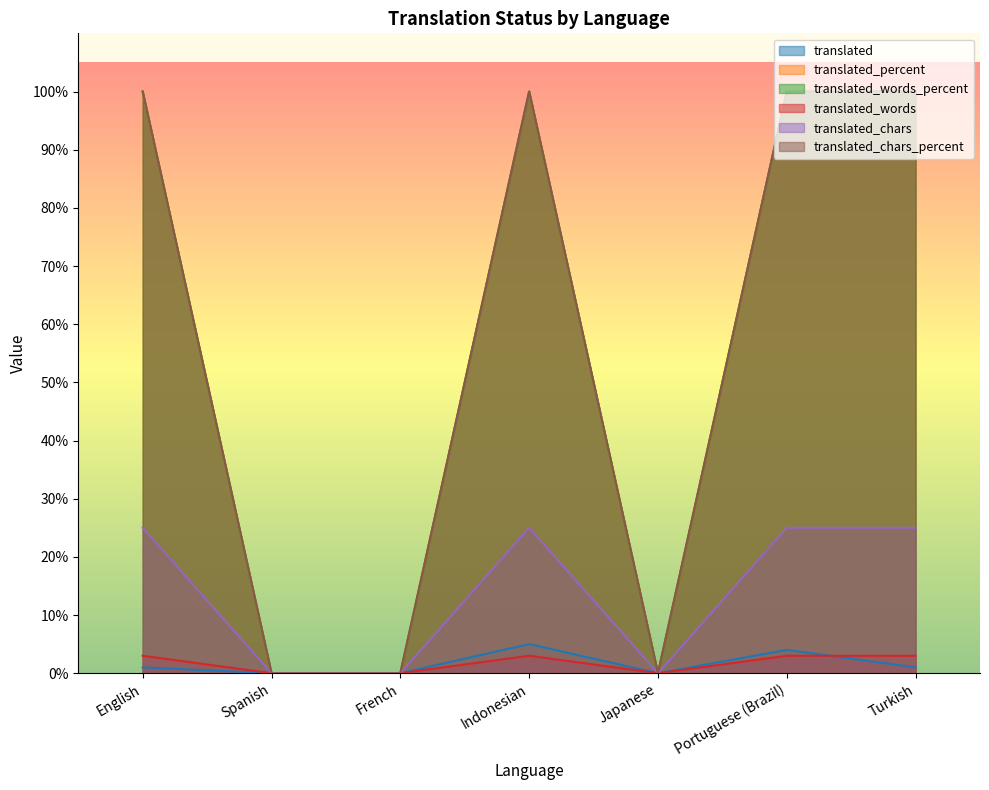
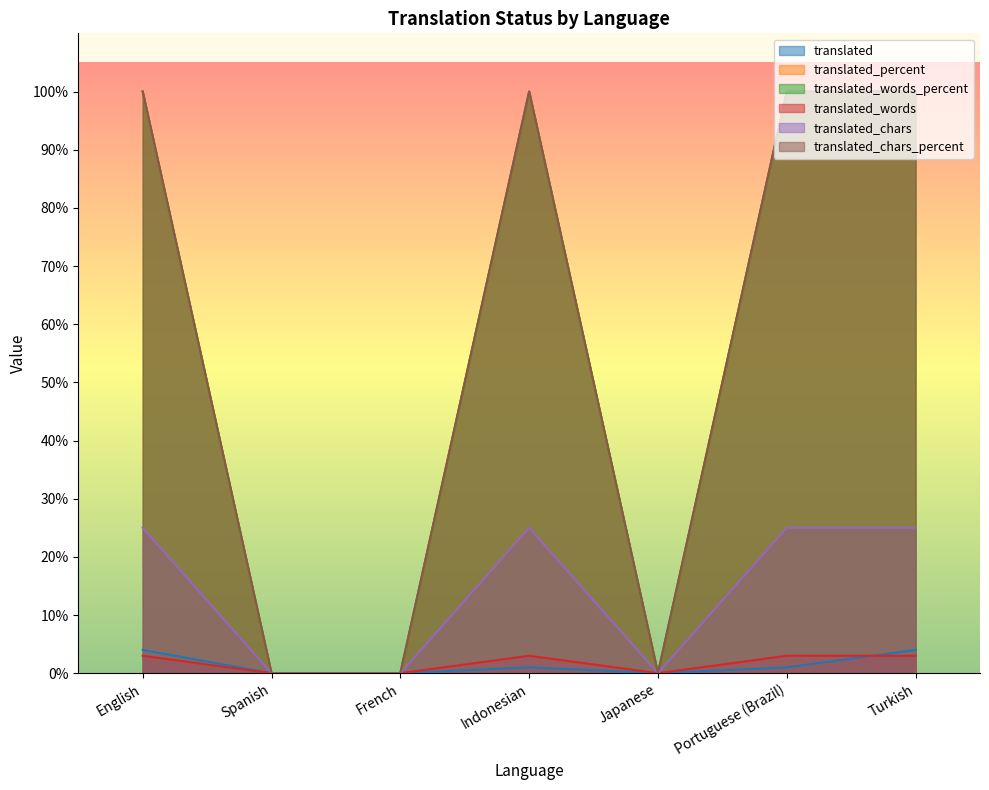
  {
    "translated": {
-     "English": "1%",
-     "Indonesian": "5%",
-     "Portuguese (Brazil)": "4%",
-     "Turkish": "1%"
+     "English": "4%",
+     "Indonesian": "1%",
+     "Portuguese (Brazil)": "1%",
+     "Turkish": "4%"
    },
    "translated_chars_percent": {
      "English": "100%",
      "Indonesian": "100%"
    },
    "translated_words": {
      "English": "3%",
      "Indonesian": "3%",
      "Portuguese (Brazil)": "3%",
      "Turkish": "3%"
    },
    "translated_chars": {
      "English": "25%",
      "Indonesian": "25%",
      "Portuguese (Brazil)": "25%",
      "Turkish": "25%"
    }
  }
